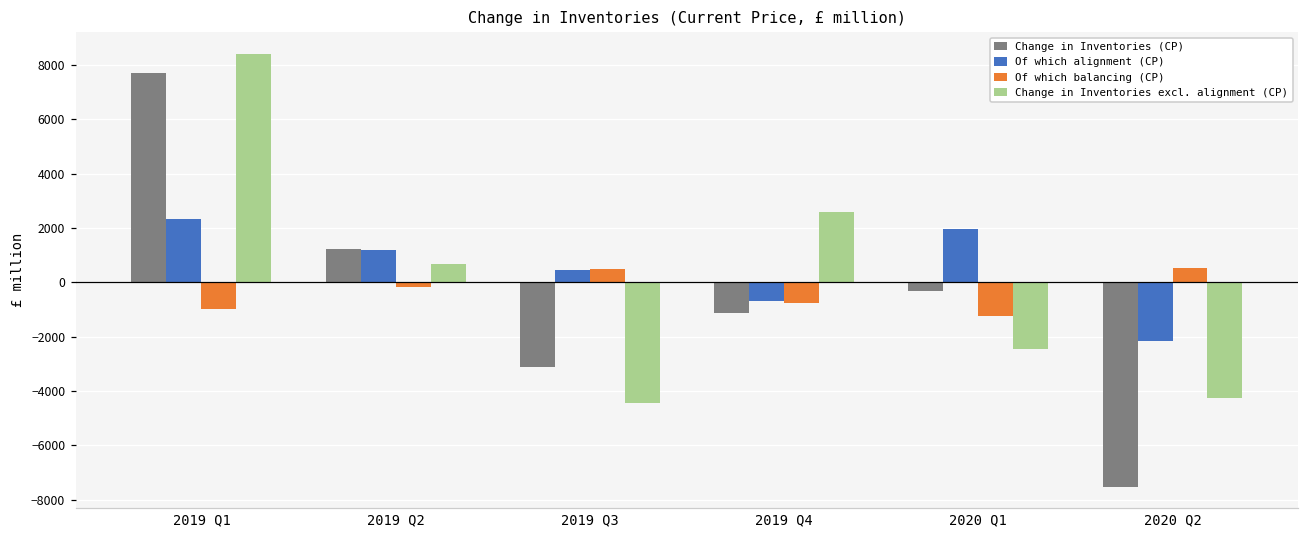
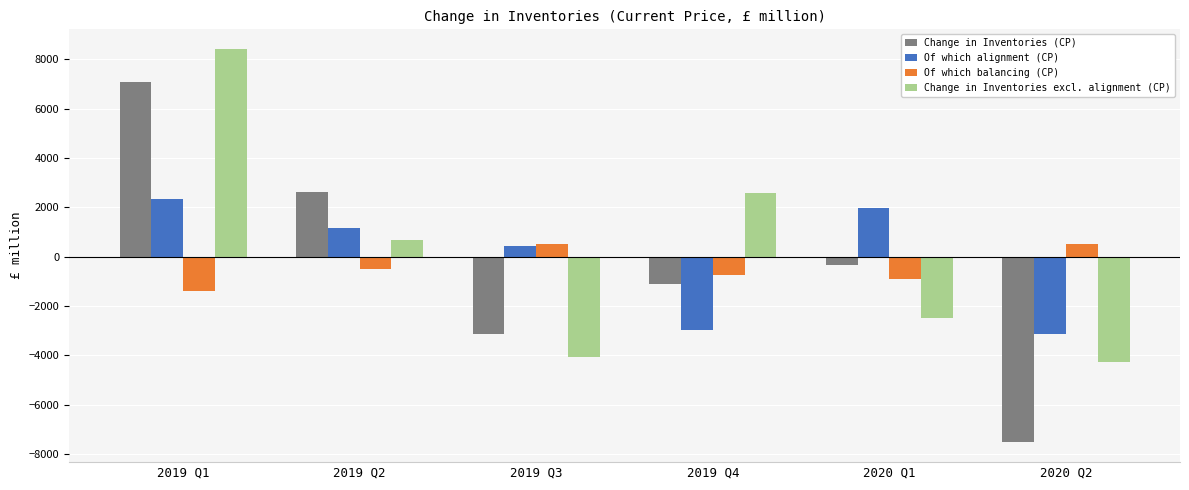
  {
    "Change in Inventories (CP)": {
-     "2019 Q1": 7700,
-     "2019 Q2": 1200,
+     "2019 Q1": 7100,
+     "2019 Q2": 2600,
      "2019 Q3": -3100,
      "2019 Q4": -1100,
      "2020 Q1": -300,
      "2020 Q2": -7500
    },
    "Of which alignment (CP)": {
      "2019 Q1": 2300,
      "2019 Q2": 1200,
      "2019 Q3": 400,
-     "2019 Q4": -700,
+     "2019 Q4": -3000,
      "2020 Q1": 2000,
-     "2020 Q2": -2200
+     "2020 Q2": -3100
    },
    "Of which balancing (CP)": {
-     "2019 Q1": -1000,
-     "2019 Q2": -200,
+     "2019 Q1": -1400,
+     "2019 Q2": -500,
      "2019 Q3": 500,
      "2019 Q4": -800,
-     "2020 Q1": -1300,
+     "2020 Q1": -900,
      "2020 Q2": 500
    },
    "Change in Inventories excl. alignment (CP)": {
      "2019 Q1": 8400,
      "2019 Q2": 700,
-     "2019 Q3": -4400,
+     "2019 Q3": -4100,
      "2019 Q4": 2600,
      "2020 Q1": -2500,
      "2020 Q2": -4300
    }
  }
